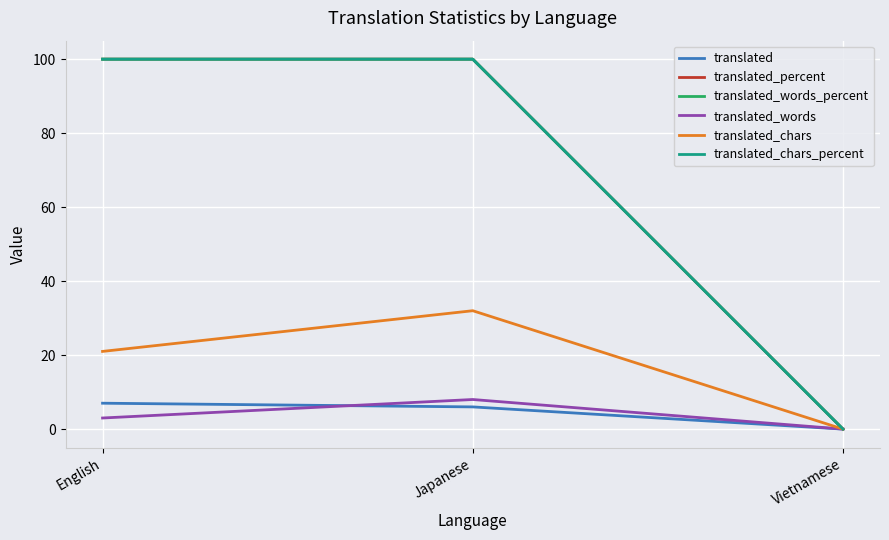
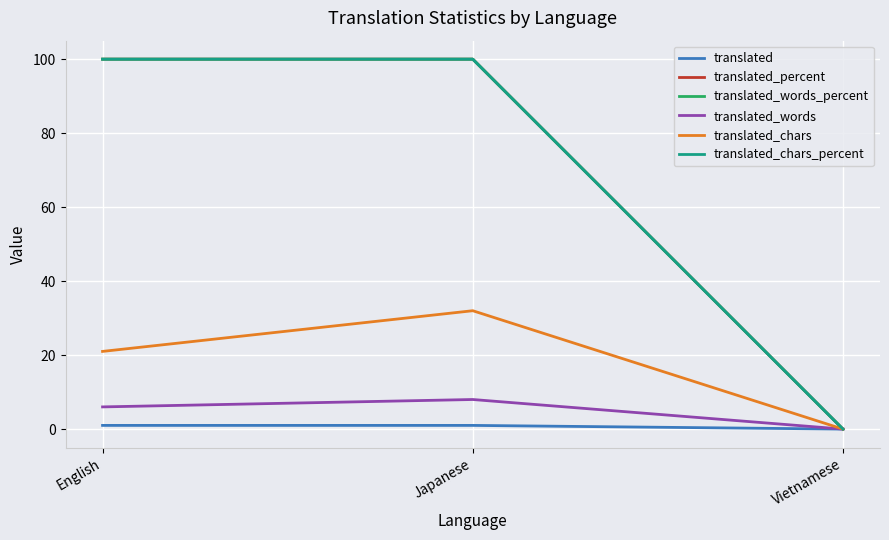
  {
    "translated": {
-     "English": 7,
-     "Japanese": 6
+     "English": 1,
+     "Japanese": 1
    },
    "translated_chars_percent": {
      "English": 100,
      "Japanese": 100
    },
    "translated_words": {
-     "English": 3,
+     "English": 6,
      "Japanese": 8
    },
    "translated_chars": {
      "English": 21,
      "Japanese": 32
    }
  }
